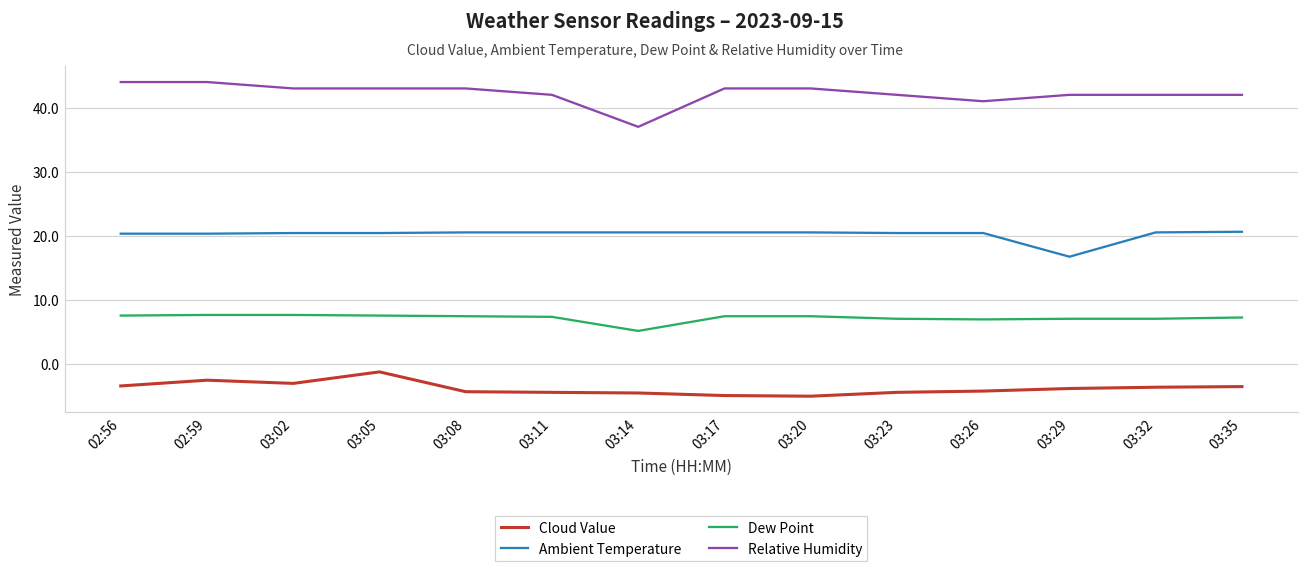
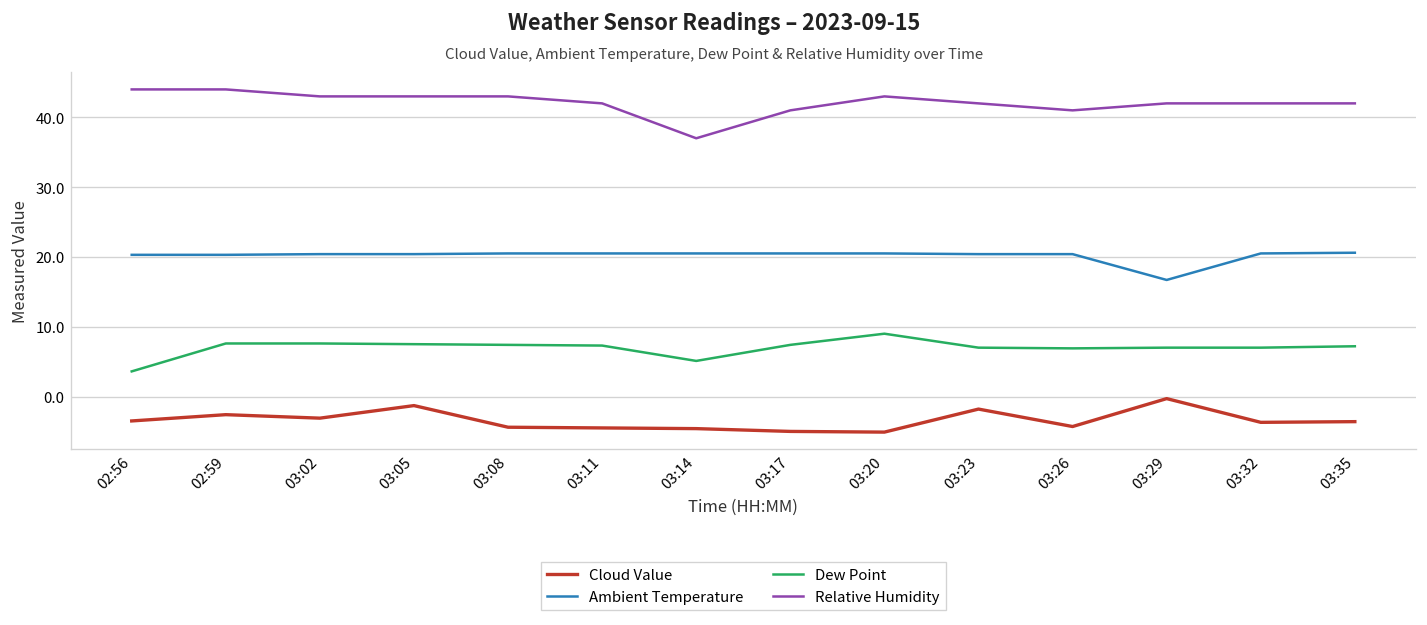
  {
    "Cloud Value": {
      "02:56": -4,
      "02:59": -3,
      "03:02": -3,
      "03:05": -1,
      "03:08": -4,
      "03:11": -5,
      "03:14": -5,
      "03:17": -5,
      "03:20": -5,
-     "03:23": -5,
+     "03:23": -2,
      "03:26": -4,
-     "03:29": -4,
+     "03:29": 0,
      "03:32": -4,
      "03:35": -4
    },
    "Ambient Temperature": {
      "02:56": 20,
      "02:59": 20,
      "03:02": 20,
      "03:05": 20,
      "03:08": 21,
      "03:11": 21,
      "03:14": 21,
      "03:17": 21,
      "03:20": 21,
      "03:23": 20,
      "03:26": 20,
      "03:29": 17,
      "03:32": 21,
      "03:35": 21
    },
    "Dew Point": {
-     "02:56": 8,
+     "02:56": 4,
      "02:59": 8,
      "03:02": 8,
      "03:05": 8,
      "03:08": 7,
      "03:11": 7,
      "03:14": 5,
      "03:17": 7,
-     "03:20": 7,
+     "03:20": 9,
      "03:23": 7,
      "03:26": 7,
      "03:29": 7,
      "03:32": 7,
      "03:35": 7
    },
    "Relative Humidity": {
      "02:56": 44,
      "02:59": 44,
      "03:02": 43,
      "03:05": 43,
      "03:08": 43,
      "03:11": 42,
      "03:14": 37,
-     "03:17": 43,
+     "03:17": 41,
      "03:20": 43,
      "03:23": 42,
      "03:26": 41,
      "03:29": 42,
      "03:32": 42,
      "03:35": 42
    }
  }
